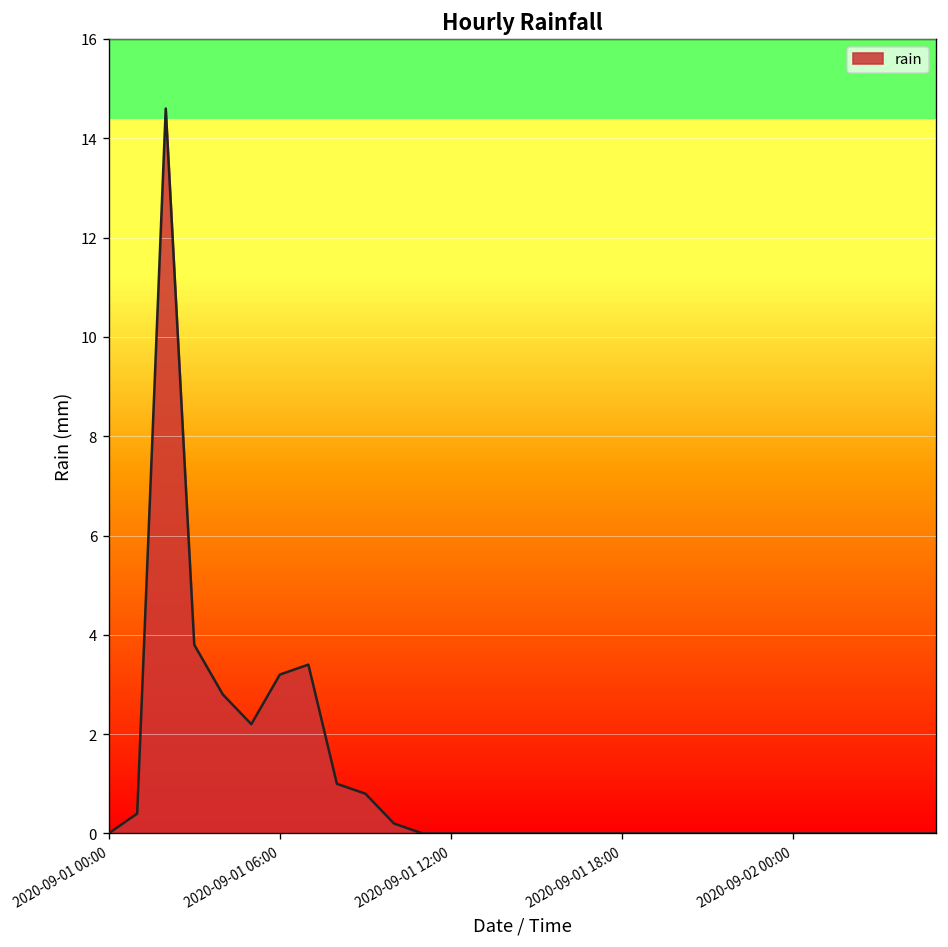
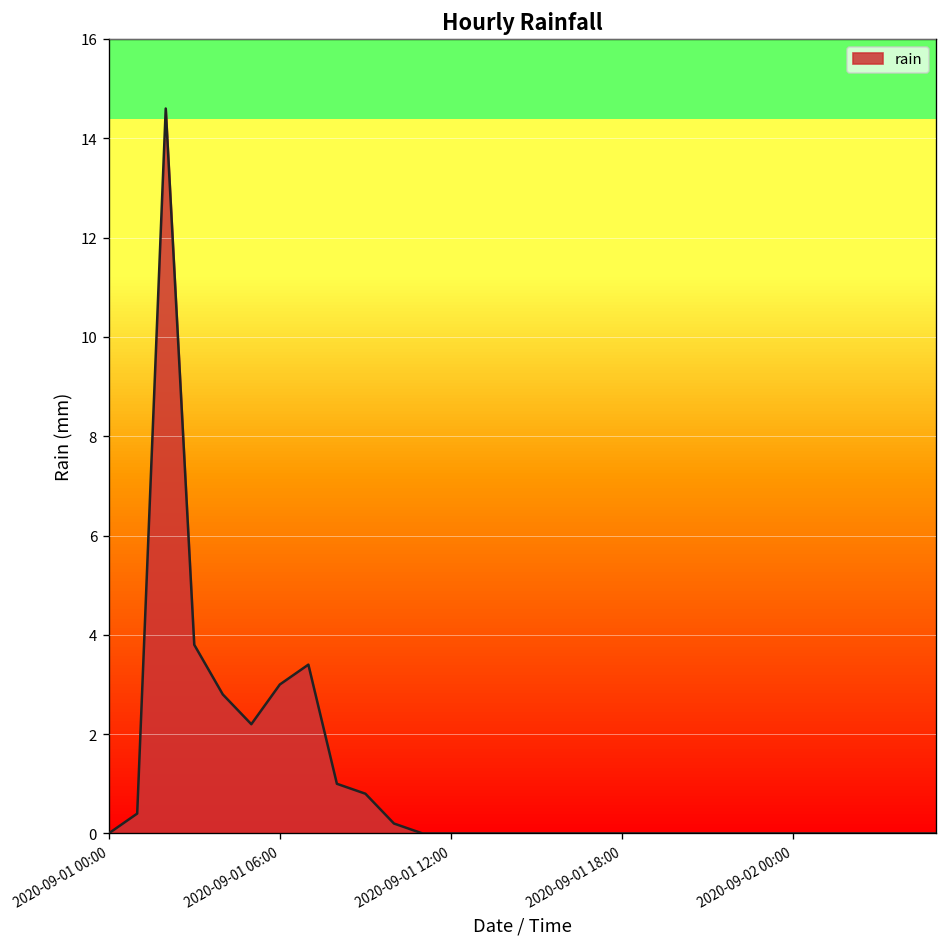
  {
    "2020-09-01 00:00": 0.0,
-   "2020-09-01 06:00": 3.2,
+   "2020-09-01 06:00": 3.0,
    "2020-09-01 12:00": 0.0,
    "2020-09-01 18:00": 0.0,
    "2020-09-02 00:00": 0.0
  }
